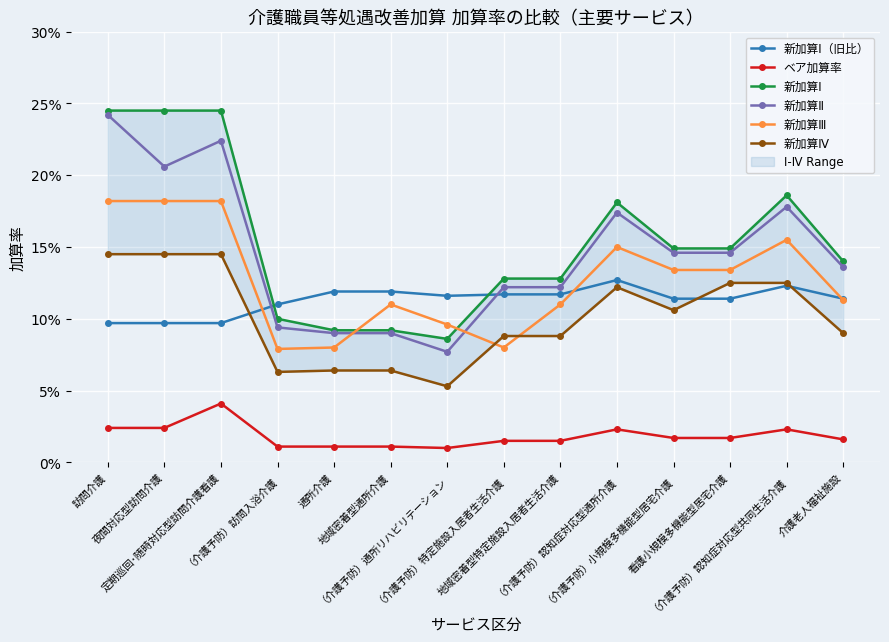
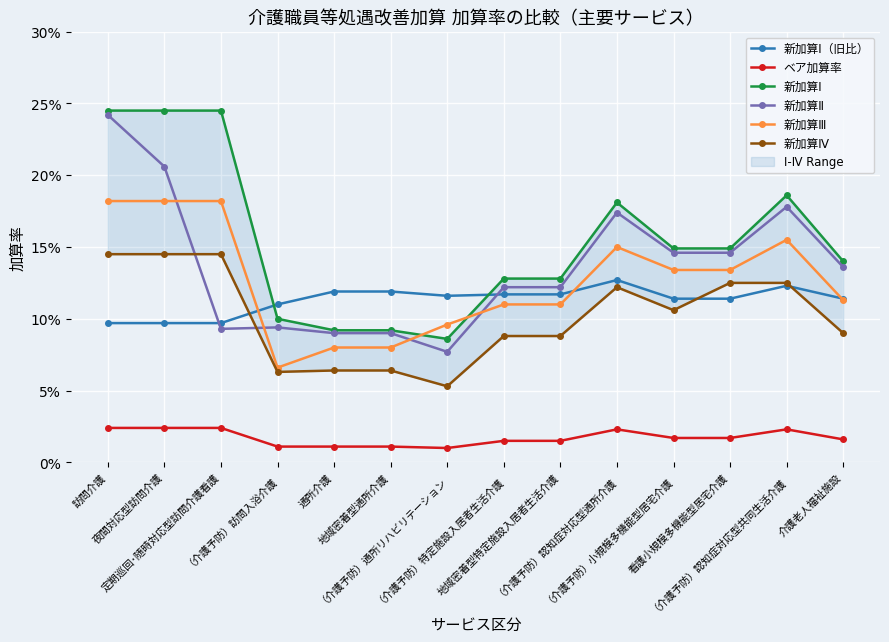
  {
    "ベア加算率": {
      "訪問介護": "2.4%",
      "夜間対応型訪問介護": "2.4%",
-     "定期巡回･随時対応型訪問介護看護": "4.1%",
+     "定期巡回･随時対応型訪問介護看護": "2.4%",
      "（介護予防）訪問入浴介護": "1.1%",
      "通所介護": "1.1%",
      "地域密着型通所介護": "1.1%",
      "（介護予防）通所リハビリテーション": "1.0%",
      "（介護予防）特定施設入居者生活介護": "1.5%",
      "地域密着型特定施設入居者生活介護": "1.5%",
      "（介護予防）認知症対応型通所介護": "2.3%",
      "（介護予防）小規模多機能型居宅介護": "1.7%",
      "看護小規模多機能型居宅介護": "1.7%",
      "（介護予防）認知症対応型共同生活介護": "2.3%",
      "介護老人福祉施設": "1.6%"
    },
    "新加算Ⅱ": {
      "訪問介護": "24.2%",
      "夜間対応型訪問介護": "20.6%",
-     "定期巡回･随時対応型訪問介護看護": "22.4%",
+     "定期巡回･随時対応型訪問介護看護": "9.3%",
      "（介護予防）訪問入浴介護": "9.4%",
      "通所介護": "9.0%",
      "地域密着型通所介護": "9.0%",
      "（介護予防）通所リハビリテーション": "7.7%",
      "（介護予防）特定施設入居者生活介護": "12.2%",
      "地域密着型特定施設入居者生活介護": "12.2%",
      "（介護予防）認知症対応型通所介護": "17.4%",
      "（介護予防）小規模多機能型居宅介護": "14.6%",
      "看護小規模多機能型居宅介護": "14.6%",
      "（介護予防）認知症対応型共同生活介護": "17.8%",
      "介護老人福祉施設": "13.6%"
    },
    "新加算Ⅲ": {
      "訪問介護": "18.2%",
      "夜間対応型訪問介護": "18.2%",
      "定期巡回･随時対応型訪問介護看護": "18.2%",
-     "（介護予防）訪問入浴介護": "7.9%",
+     "（介護予防）訪問入浴介護": "6.6%",
      "通所介護": "8.0%",
-     "地域密着型通所介護": "11.0%",
+     "地域密着型通所介護": "8.0%",
      "（介護予防）通所リハビリテーション": "9.6%",
-     "（介護予防）特定施設入居者生活介護": "8.0%",
+     "（介護予防）特定施設入居者生活介護": "11.0%",
      "地域密着型特定施設入居者生活介護": "11.0%",
      "（介護予防）認知症対応型通所介護": "15.0%",
      "（介護予防）小規模多機能型居宅介護": "13.4%",
      "看護小規模多機能型居宅介護": "13.4%",
      "（介護予防）認知症対応型共同生活介護": "15.5%"
    },
    "新加算Ⅳ": {
      "訪問介護": "14.5%",
      "夜間対応型訪問介護": "14.5%",
      "定期巡回･随時対応型訪問介護看護": "14.5%",
      "（介護予防）訪問入浴介護": "6.3%",
      "通所介護": "6.4%",
      "地域密着型通所介護": "6.4%",
      "（介護予防）通所リハビリテーション": "5.3%",
      "（介護予防）特定施設入居者生活介護": "8.8%",
      "地域密着型特定施設入居者生活介護": "8.8%",
      "（介護予防）認知症対応型通所介護": "12.2%",
      "（介護予防）小規模多機能型居宅介護": "10.6%",
      "看護小規模多機能型居宅介護": "12.5%",
      "（介護予防）認知症対応型共同生活介護": "12.5%",
      "介護老人福祉施設": "9.0%"
    }
  }
